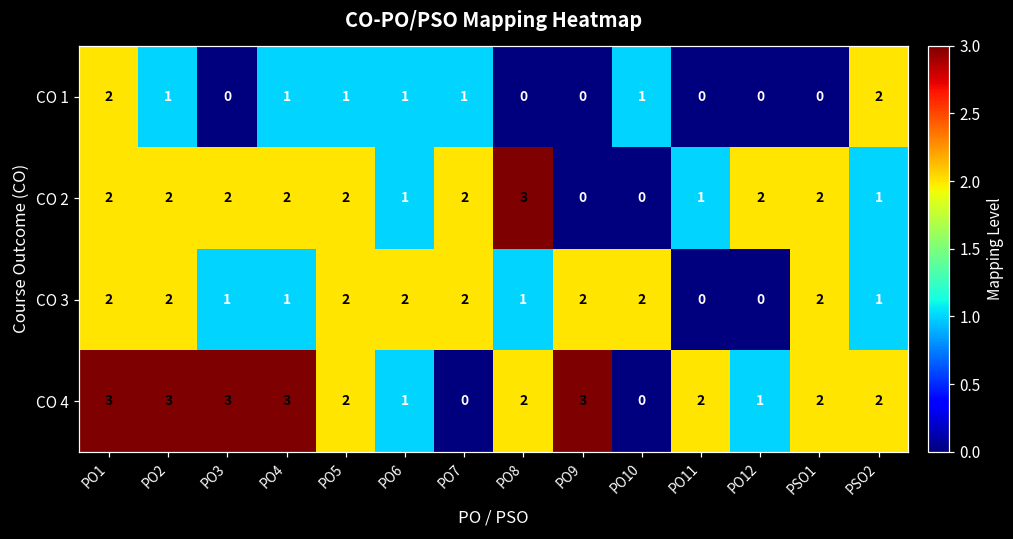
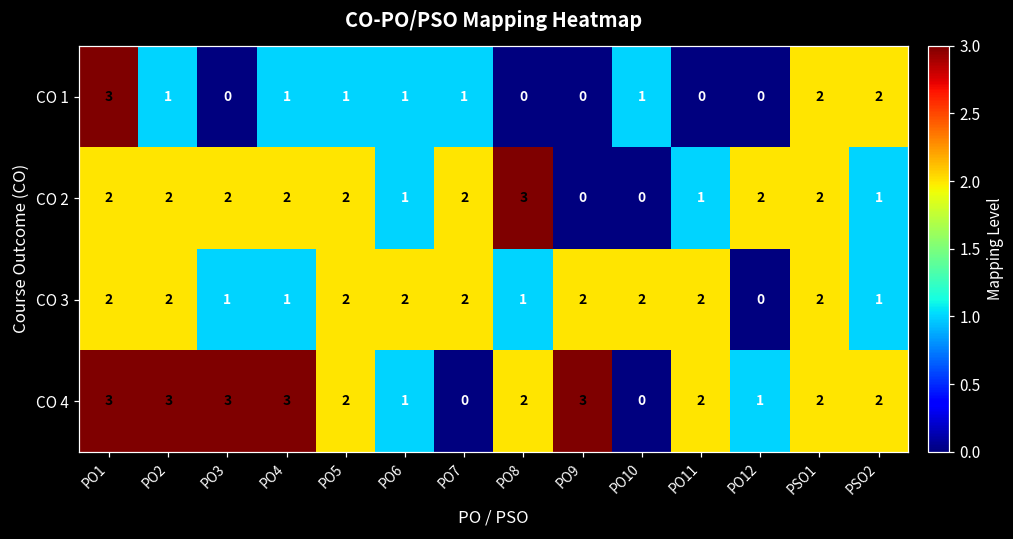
  {
    "CO 1": {
-     "PO1": 2,
+     "PO1": 3,
      "PO2": 1,
      "PO3": 0,
      "PO4": 1,
      "PO5": 1,
      "PO6": 1,
      "PO7": 1,
      "PO8": 0,
      "PO9": 0,
      "PO10": 1,
      "PO11": 0,
      "PO12": 0,
-     "PSO1": 0,
+     "PSO1": 2,
      "PSO2": 2
    },
    "CO 2": {
      "PO1": 2,
      "PO2": 2,
      "PO3": 2,
      "PO4": 2,
      "PO5": 2,
      "PO6": 1,
      "PO7": 2,
      "PO8": 3,
      "PO9": 0,
      "PO10": 0,
      "PO11": 1,
      "PO12": 2,
      "PSO1": 2,
      "PSO2": 1
    },
    "CO 3": {
      "PO1": 2,
      "PO2": 2,
      "PO3": 1,
      "PO4": 1,
      "PO5": 2,
      "PO6": 2,
      "PO7": 2,
      "PO8": 1,
      "PO9": 2,
      "PO10": 2,
-     "PO11": 0,
+     "PO11": 2,
      "PO12": 0,
      "PSO1": 2,
      "PSO2": 1
    },
    "CO 4": {
      "PO1": 3,
      "PO2": 3,
      "PO3": 3,
      "PO4": 3,
      "PO5": 2,
      "PO6": 1,
      "PO7": 0,
      "PO8": 2,
      "PO9": 3,
      "PO10": 0,
      "PO11": 2,
      "PO12": 1,
      "PSO1": 2,
      "PSO2": 2
    }
  }
